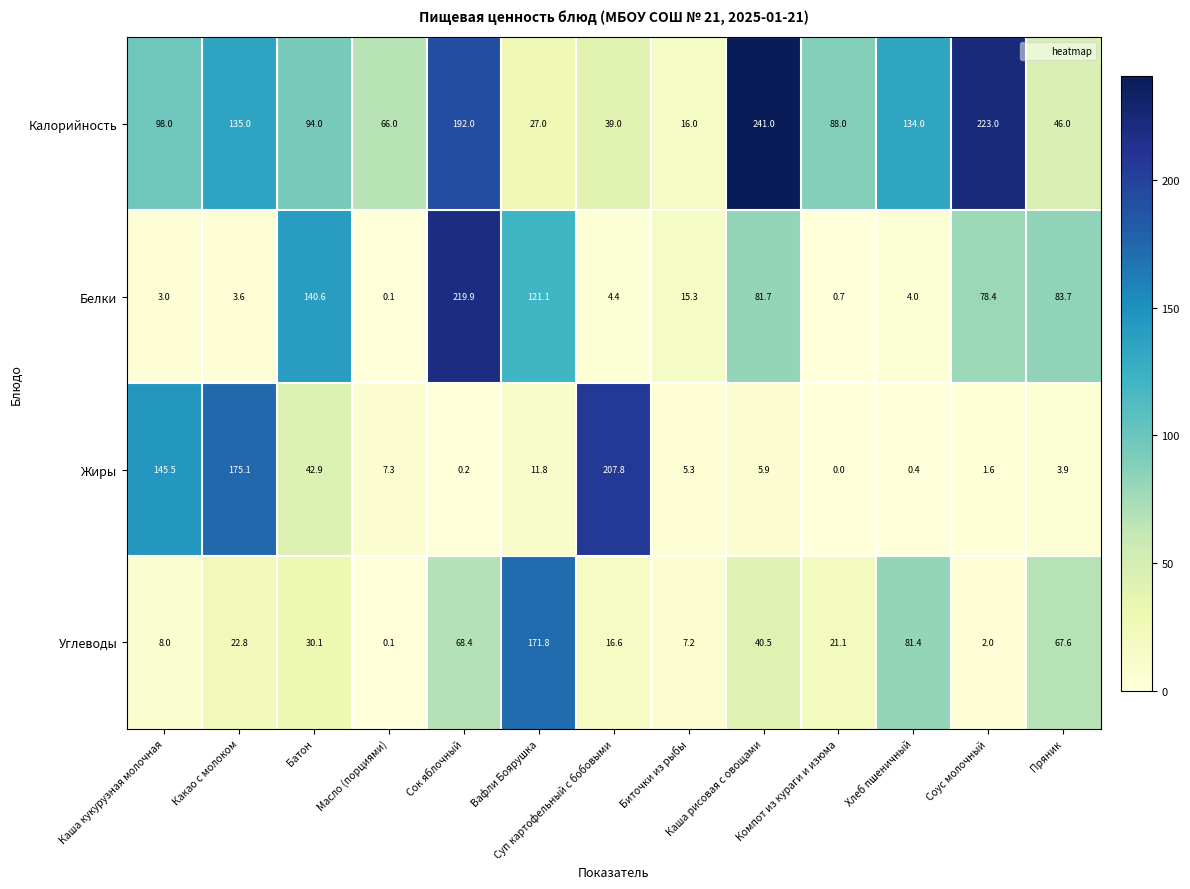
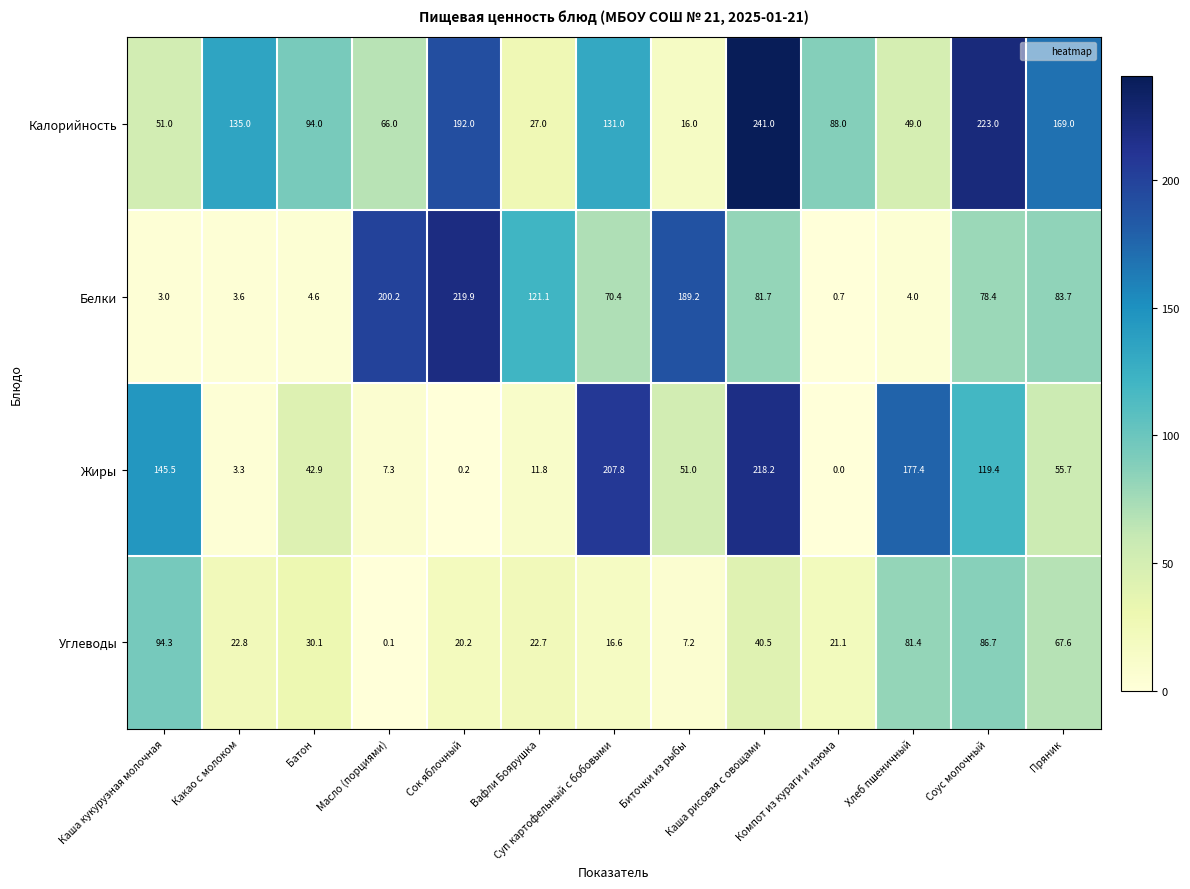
  {
    "Калорийность": {
-     "Каша кукурузная молочная": 98.0,
+     "Каша кукурузная молочная": 51.0,
      "Какао с молоком": 135.0,
      "Батон": 94.0,
      "Масло (порциями)": 66.0,
      "Сок яблочный": 192.0,
      "Вафли Боярушка": 27.0,
-     "Суп картофельный с бобовыми": 39.0,
+     "Суп картофельный с бобовыми": 131.0,
      "Биточки из рыбы": 16.0,
      "Каша рисовая с овощами": 241.0,
      "Компот из кураги и изюма": 88.0,
-     "Хлеб пшеничный": 134.0,
+     "Хлеб пшеничный": 49.0,
      "Соус молочный": 223.0,
-     "Пряник": 46.0
+     "Пряник": 169.0
    },
    "Белки": {
      "Каша кукурузная молочная": 3.0,
      "Какао с молоком": 3.6,
-     "Батон": 140.6,
-     "Масло (порциями)": 0.1,
+     "Батон": 4.6,
+     "Масло (порциями)": 200.2,
      "Сок яблочный": 219.9,
      "Вафли Боярушка": 121.1,
-     "Суп картофельный с бобовыми": 4.4,
-     "Биточки из рыбы": 15.3,
+     "Суп картофельный с бобовыми": 70.4,
+     "Биточки из рыбы": 189.2,
      "Каша рисовая с овощами": 81.7,
      "Компот из кураги и изюма": 0.7,
      "Хлеб пшеничный": 4.0,
      "Соус молочный": 78.4,
      "Пряник": 83.7
    },
    "Жиры": {
      "Каша кукурузная молочная": 145.5,
-     "Какао с молоком": 175.1,
+     "Какао с молоком": 3.3,
      "Батон": 42.9,
      "Масло (порциями)": 7.3,
      "Сок яблочный": 0.2,
      "Вафли Боярушка": 11.8,
      "Суп картофельный с бобовыми": 207.8,
-     "Биточки из рыбы": 5.3,
-     "Каша рисовая с овощами": 5.9,
+     "Биточки из рыбы": 51.0,
+     "Каша рисовая с овощами": 218.2,
      "Компот из кураги и изюма": 0.0,
-     "Хлеб пшеничный": 0.4,
-     "Соус молочный": 1.6,
-     "Пряник": 3.9
+     "Хлеб пшеничный": 177.4,
+     "Соус молочный": 119.4,
+     "Пряник": 55.7
    },
    "Углеводы": {
-     "Каша кукурузная молочная": 8.0,
+     "Каша кукурузная молочная": 94.3,
      "Какао с молоком": 22.8,
      "Батон": 30.1,
      "Масло (порциями)": 0.1,
-     "Сок яблочный": 68.4,
-     "Вафли Боярушка": 171.8,
+     "Сок яблочный": 20.2,
+     "Вафли Боярушка": 22.7,
      "Суп картофельный с бобовыми": 16.6,
      "Биточки из рыбы": 7.2,
      "Каша рисовая с овощами": 40.5,
      "Компот из кураги и изюма": 21.1,
      "Хлеб пшеничный": 81.4,
-     "Соус молочный": 2.0,
+     "Соус молочный": 86.7,
      "Пряник": 67.6
    }
  }
